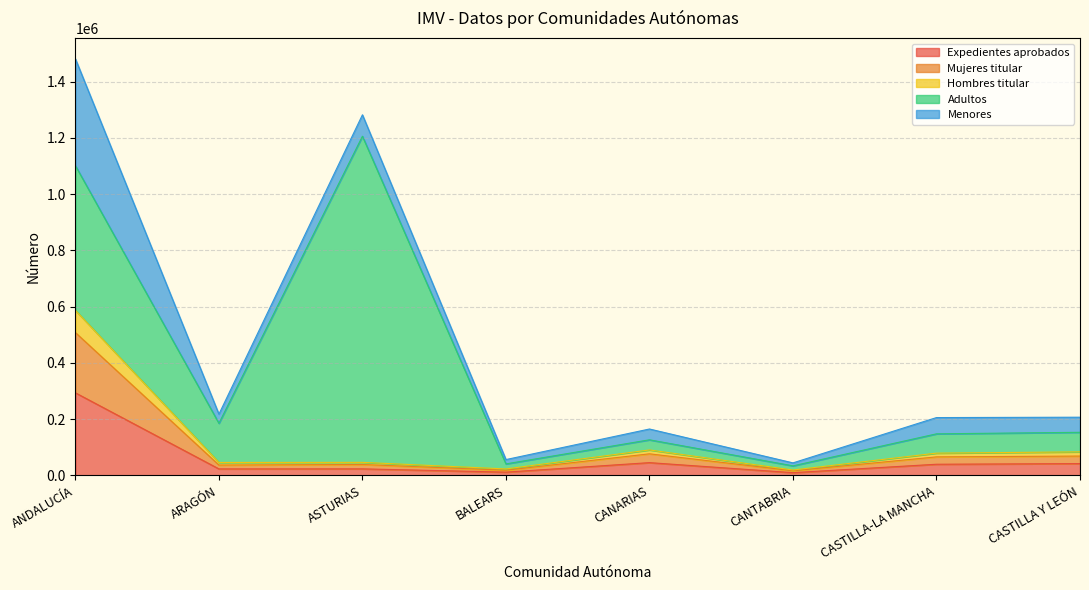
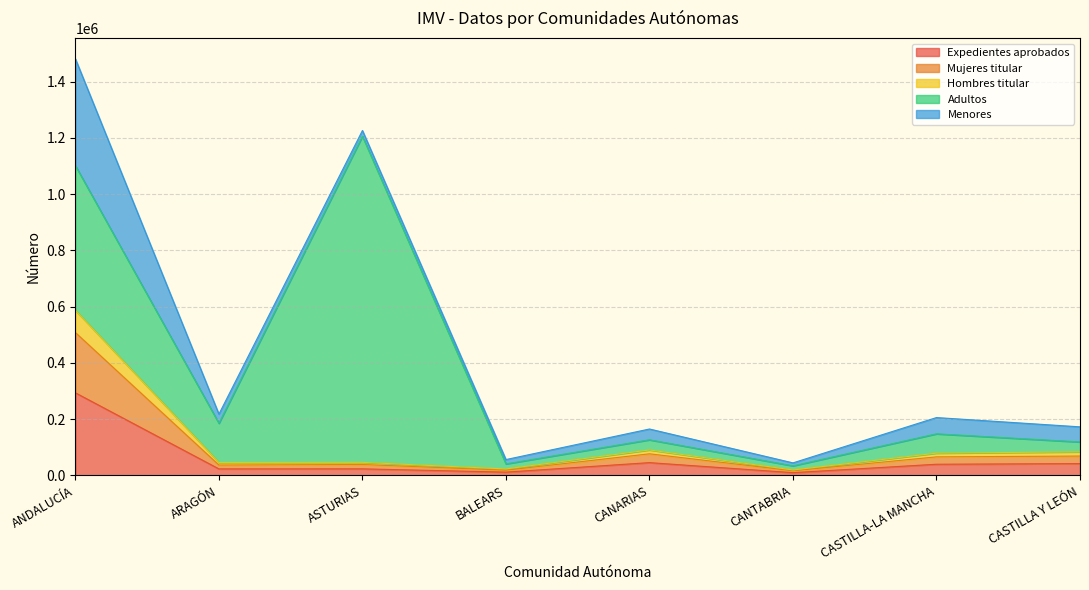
  {
    "Hombres titular": {
      "ANDALUCÍA": 80000,
      "CANARIAS": 10000,
      "CASTILLA-LA MANCHA": 10000,
      "CASTILLA Y LEÓN": 10000
    },
    "Adultos": {
      "ANDALUCÍA": 510000,
      "ARAGÓN": 140000,
      "ASTURIAS": 1160000,
      "BALEARS": 20000,
      "CANARIAS": 40000,
      "CANTABRIA": 10000,
      "CASTILLA-LA MANCHA": 70000,
-     "CASTILLA Y LEÓN": 70000
+     "CASTILLA Y LEÓN": 40000
    },
    "Menores": {
      "ANDALUCÍA": 380000,
      "ARAGÓN": 30000,
-     "ASTURIAS": 80000,
+     "ASTURIAS": 20000,
      "BALEARS": 20000,
      "CANARIAS": 40000,
      "CANTABRIA": 10000,
      "CASTILLA-LA MANCHA": 60000,
      "CASTILLA Y LEÓN": 50000
    }
  }
